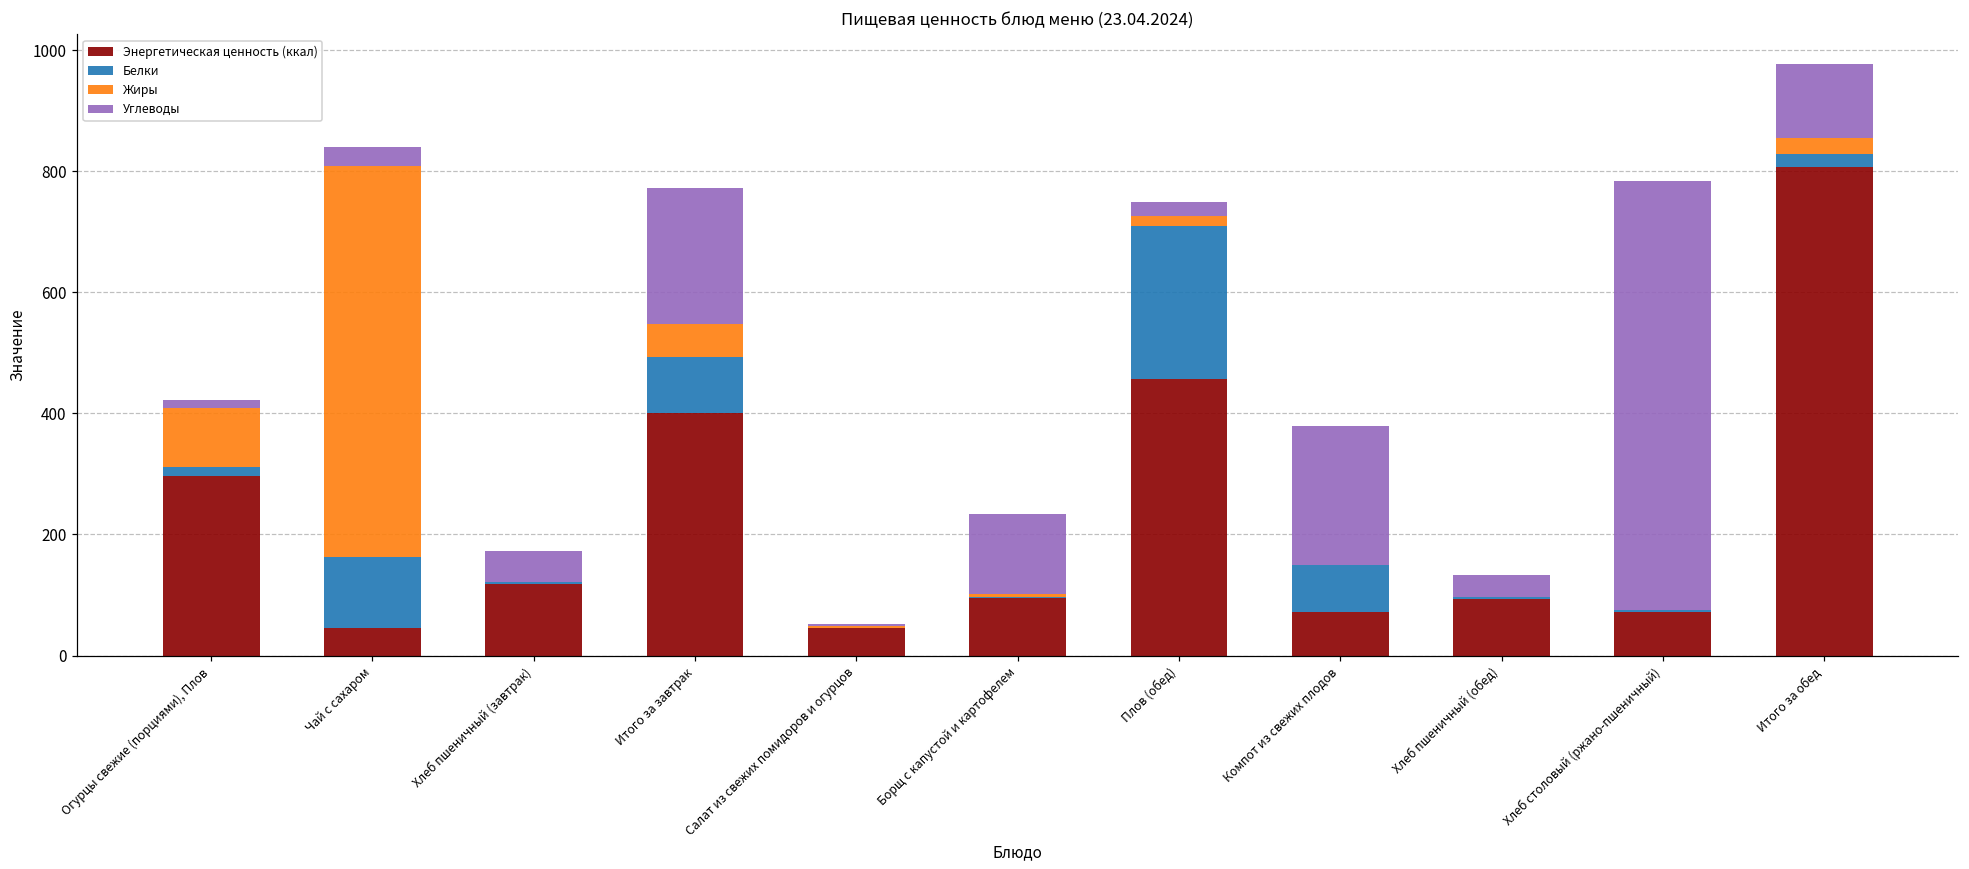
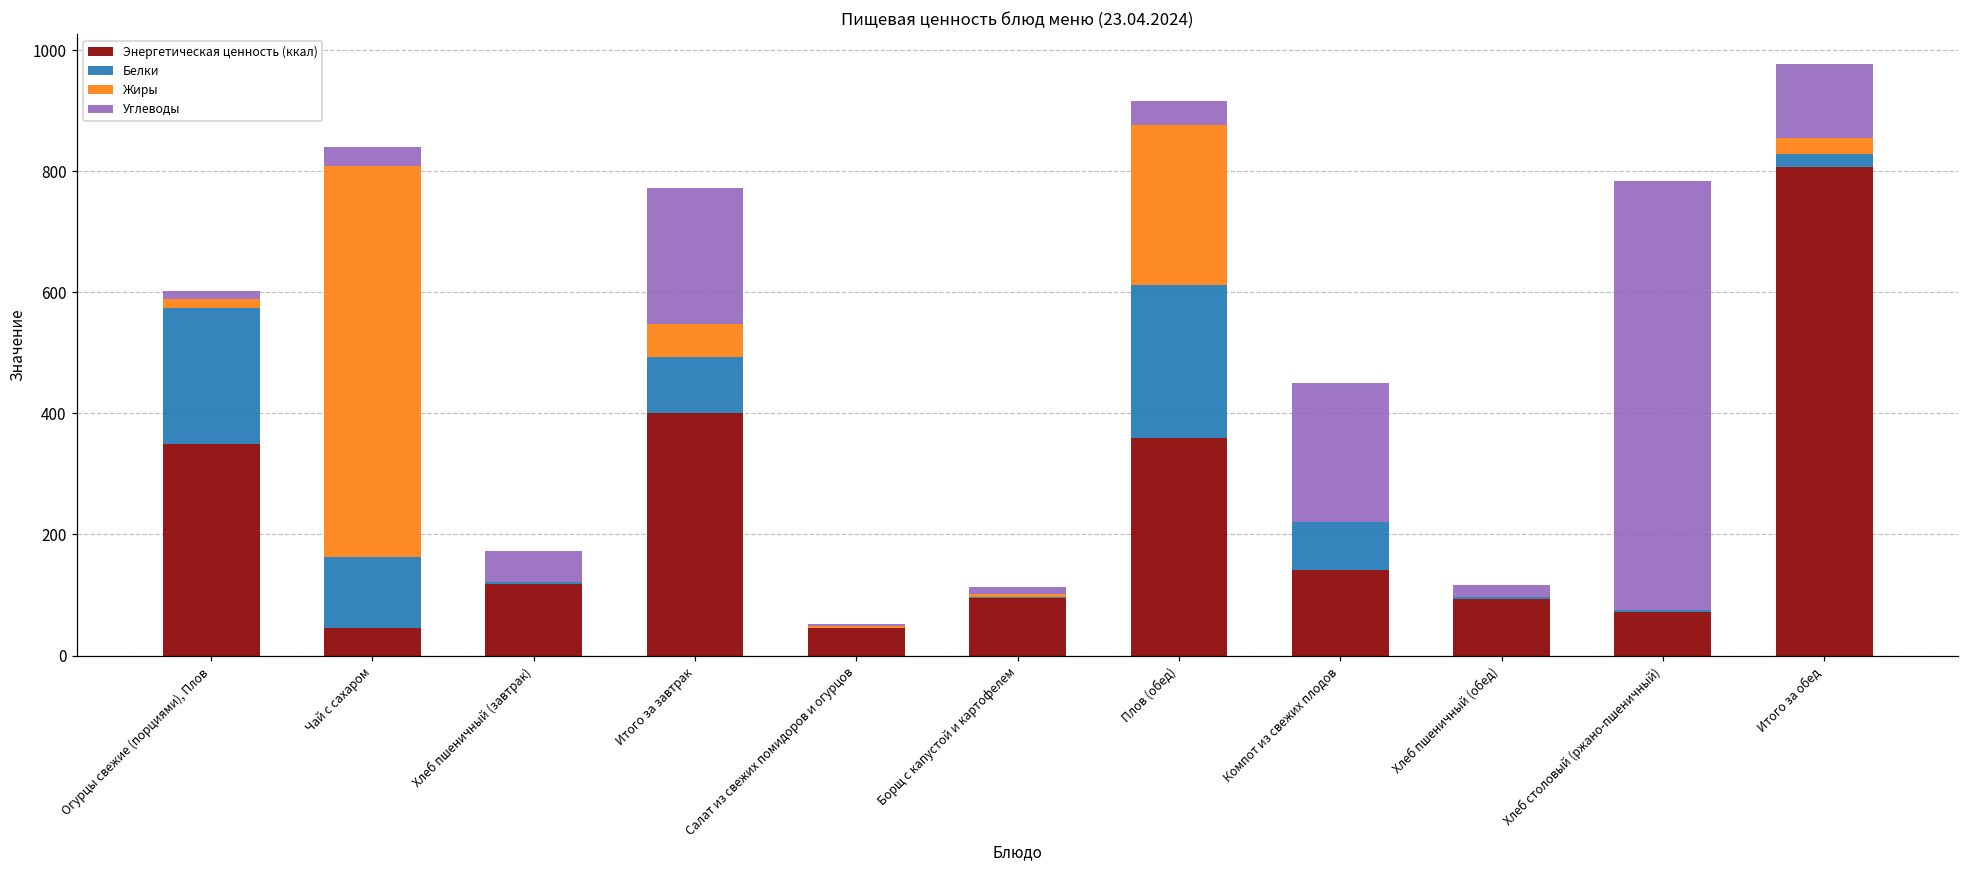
  {
    "Энергетическая ценность (ккал)": {
-     "Огурцы свежие (порциями), Плов": 300,
+     "Огурцы свежие (порциями), Плов": 350,
      "Чай с сахаром": 50,
      "Хлеб пшеничный (завтрак)": 120,
      "Итого за завтрак": 400,
      "Салат из свежих помидоров и огурцов": 40,
      "Борщ с капустой и картофелем": 100,
-     "Плов (обед)": 460,
-     "Компот из свежих плодов": 70,
+     "Плов (обед)": 360,
+     "Компот из свежих плодов": 140,
      "Хлеб пшеничный (обед)": 90,
      "Хлеб столовый (ржано-пшеничный)": 70,
      "Итого за обед": 810
    },
    "Белки": {
-     "Огурцы свежие (порциями), Плов": 10,
+     "Огурцы свежие (порциями), Плов": 230,
      "Чай с сахаром": 120,
      "Итого за завтрак": 90,
      "Плов (обед)": 250,
      "Компот из свежих плодов": 80,
      "Итого за обед": 20
    },
    "Жиры": {
-     "Огурцы свежие (порциями), Плов": 100,
+     "Огурцы свежие (порциями), Плов": 10,
      "Чай с сахаром": 650,
      "Итого за завтрак": 60,
      "Борщ с капустой и картофелем": 10,
-     "Плов (обед)": 20,
+     "Плов (обед)": 260,
      "Компот из свежих плодов": 0,
      "Итого за обед": 30
    },
    "Углеводы": {
      "Огурцы свежие (порциями), Плов": 10,
      "Чай с сахаром": 30,
      "Хлеб пшеничный (завтрак)": 50,
      "Итого за завтрак": 220,
-     "Борщ с капустой и картофелем": 130,
-     "Плов (обед)": 20,
+     "Борщ с капустой и картофелем": 10,
+     "Плов (обед)": 40,
      "Компот из свежих плодов": 230,
-     "Хлеб пшеничный (обед)": 40,
+     "Хлеб пшеничный (обед)": 20,
      "Хлеб столовый (ржано-пшеничный)": 710,
      "Итого за обед": 120
    }
  }
